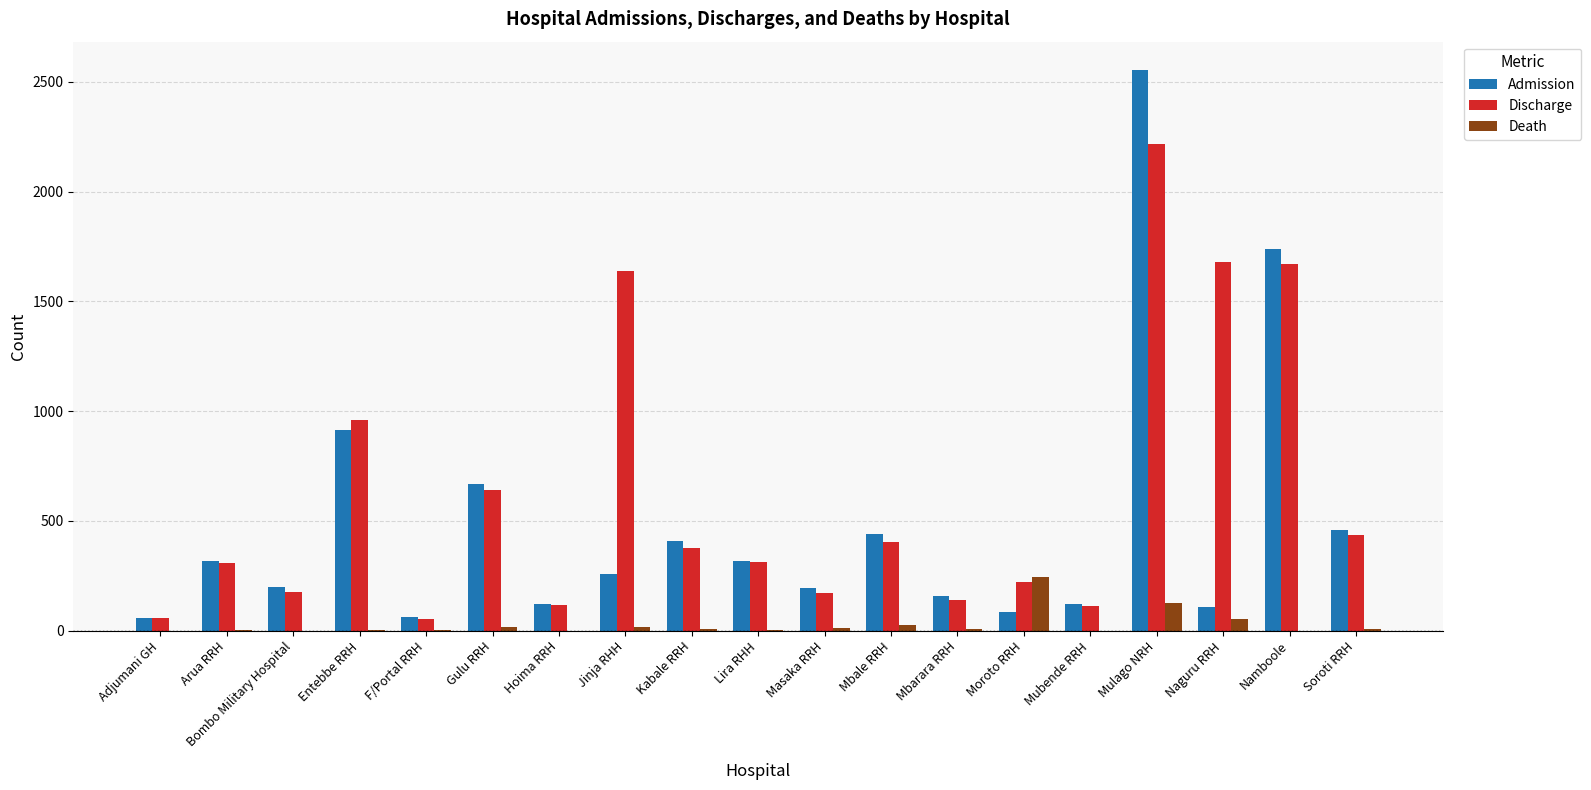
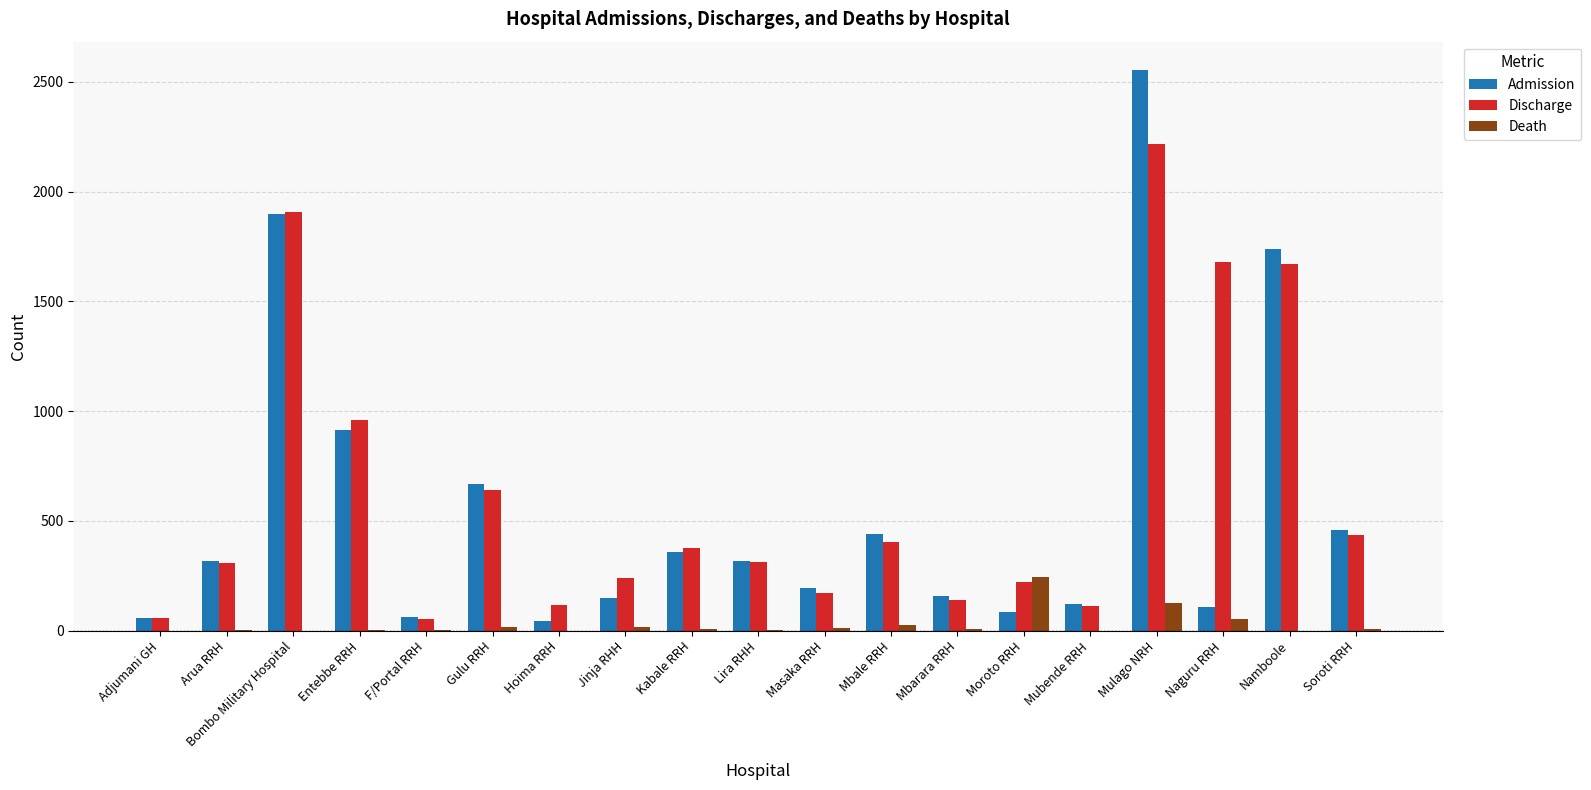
  {
    "Admission": {
      "Adjumani GH": 60,
      "Arua RRH": 320,
-     "Bombo Military Hospital": 200,
+     "Bombo Military Hospital": 1900,
      "Entebbe RRH": 910,
      "F/Portal RRH": 60,
      "Gulu RRH": 670,
-     "Hoima RRH": 120,
-     "Jinja RHH": 260,
-     "Kabale RRH": 410,
+     "Hoima RRH": 40,
+     "Jinja RHH": 150,
+     "Kabale RRH": 360,
      "Lira RHH": 320,
      "Masaka RRH": 200,
      "Mbale RRH": 440,
      "Mbarara RRH": 160,
      "Moroto RRH": 90,
      "Mubende RRH": 120,
      "Mulago NRH": 2560,
      "Naguru RRH": 110,
      "Namboole": 1740,
      "Soroti RRH": 460
    },
    "Discharge": {
      "Adjumani GH": 60,
      "Arua RRH": 310,
-     "Bombo Military Hospital": 180,
+     "Bombo Military Hospital": 1910,
      "Entebbe RRH": 960,
      "F/Portal RRH": 50,
      "Gulu RRH": 640,
      "Hoima RRH": 120,
-     "Jinja RHH": 1640,
+     "Jinja RHH": 240,
      "Kabale RRH": 380,
      "Lira RHH": 310,
      "Masaka RRH": 170,
      "Mbale RRH": 410,
      "Mbarara RRH": 140,
      "Moroto RRH": 220,
      "Mubende RRH": 110,
      "Mulago NRH": 2220,
      "Naguru RRH": 1680,
      "Namboole": 1670,
      "Soroti RRH": 440
    },
    "Death": {
      "Adjumani GH": 0,
      "Gulu RRH": 20,
      "Jinja RHH": 20,
      "Masaka RRH": 10,
      "Mbale RRH": 30,
      "Moroto RRH": 250,
      "Mubende RRH": 0,
      "Mulago NRH": 130,
      "Naguru RRH": 50,
      "Namboole": 0
    }
  }
